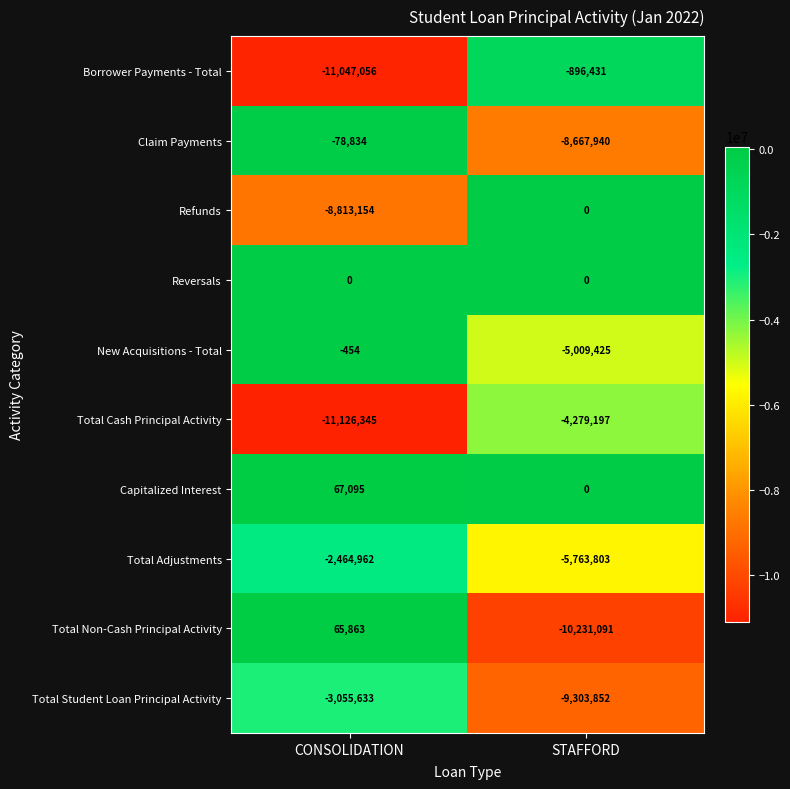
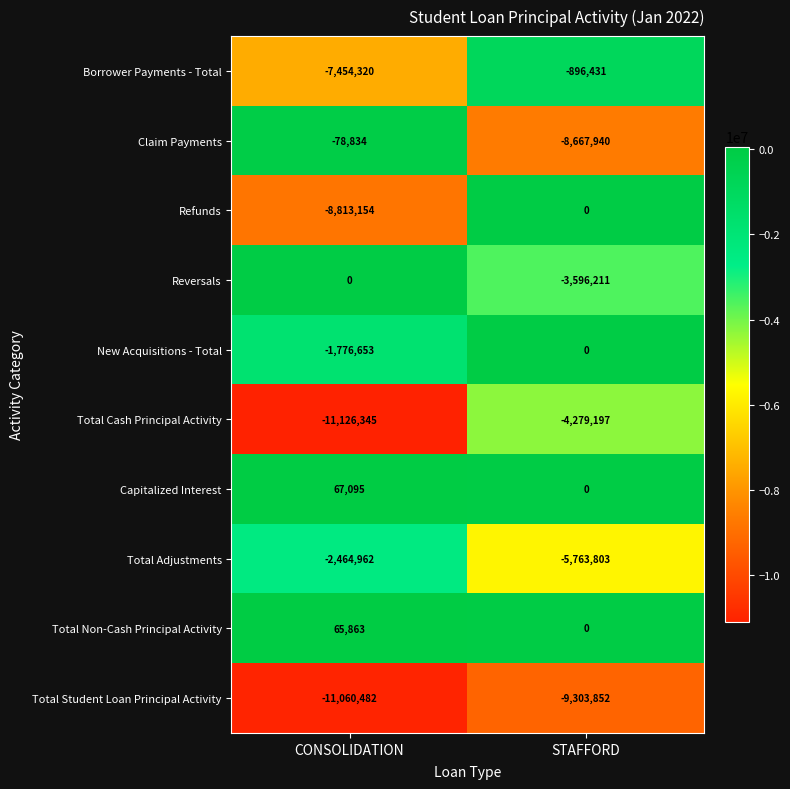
  {
    "Borrower Payments - Total": {
-     "CONSOLIDATION": "-11,047,056",
+     "CONSOLIDATION": "-7,454,320",
      "STAFFORD": "-896,431"
    },
    "Claim Payments": {
      "CONSOLIDATION": "-78,834",
      "STAFFORD": "-8,667,940"
    },
    "Refunds": {
      "CONSOLIDATION": "-8,813,154",
      "STAFFORD": "0"
    },
    "Reversals": {
      "CONSOLIDATION": "0",
-     "STAFFORD": "0"
+     "STAFFORD": "-3,596,211"
    },
    "New Acquisitions - Total": {
-     "CONSOLIDATION": "-454",
-     "STAFFORD": "-5,009,425"
+     "CONSOLIDATION": "-1,776,653",
+     "STAFFORD": "0"
    },
    "Total Cash Principal Activity": {
      "CONSOLIDATION": "-11,126,345",
      "STAFFORD": "-4,279,197"
    },
    "Capitalized Interest": {
      "CONSOLIDATION": "67,095",
      "STAFFORD": "0"
    },
    "Total Adjustments": {
      "CONSOLIDATION": "-2,464,962",
      "STAFFORD": "-5,763,803"
    },
    "Total Non-Cash Principal Activity": {
      "CONSOLIDATION": "65,863",
-     "STAFFORD": "-10,231,091"
+     "STAFFORD": "0"
    },
    "Total Student Loan Principal Activity": {
-     "CONSOLIDATION": "-3,055,633",
+     "CONSOLIDATION": "-11,060,482",
      "STAFFORD": "-9,303,852"
    }
  }
